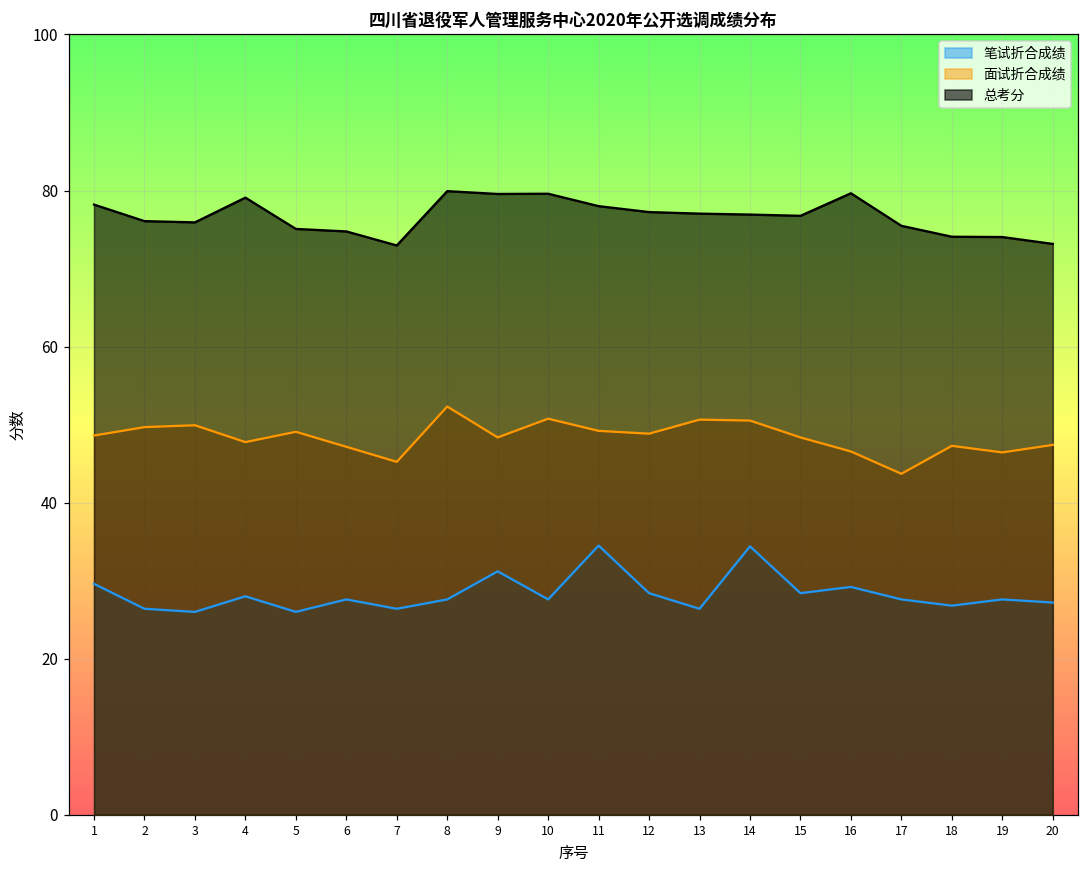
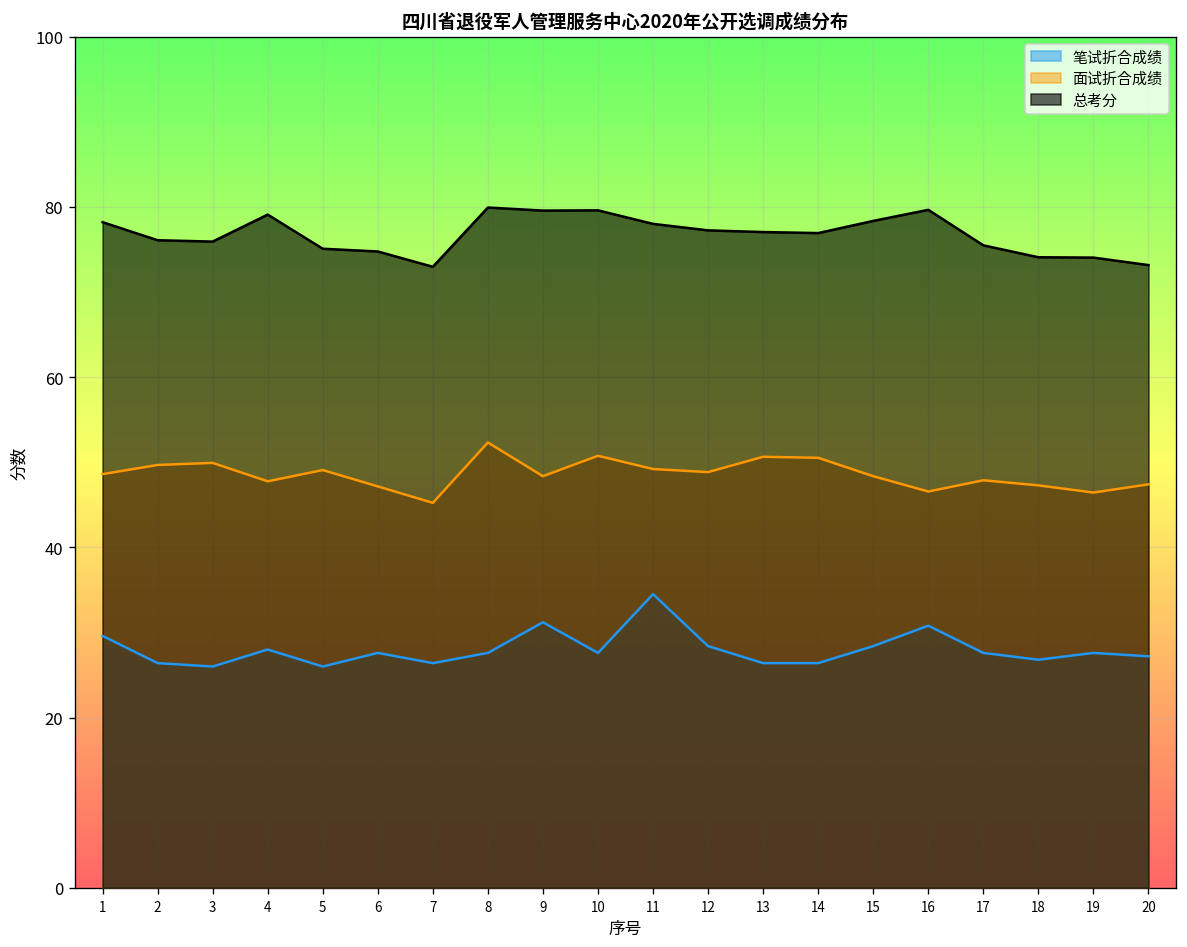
  {
    "笔试折合成绩": {
      "1": 30,
      "2": 26,
      "3": 26,
      "4": 28,
      "5": 26,
      "6": 28,
      "7": 26,
      "8": 28,
      "9": 31,
      "10": 28,
      "11": 35,
      "12": 28,
      "13": 26,
-     "14": 34,
+     "14": 26,
      "15": 28,
-     "16": 29,
+     "16": 31,
      "17": 28,
      "18": 27,
      "19": 28,
      "20": 27
    },
    "面试折合成绩": {
      "1": 49,
      "2": 50,
      "3": 50,
      "4": 48,
      "5": 49,
      "6": 47,
      "7": 45,
      "8": 52,
      "9": 48,
      "10": 51,
      "11": 49,
      "12": 49,
      "13": 51,
      "14": 51,
      "15": 48,
      "16": 47,
-     "17": 44,
+     "17": 48,
      "18": 47,
      "19": 46,
      "20": 47
    },
    "总考分": {
      "1": 78,
      "2": 76,
      "3": 76,
      "4": 79,
      "5": 75,
      "6": 75,
      "7": 73,
      "8": 80,
      "9": 80,
      "10": 80,
      "11": 78,
      "12": 77,
      "13": 77,
      "14": 77,
-     "15": 77,
+     "15": 78,
      "16": 80,
      "17": 75,
      "18": 74,
      "19": 74,
      "20": 73
    }
  }
